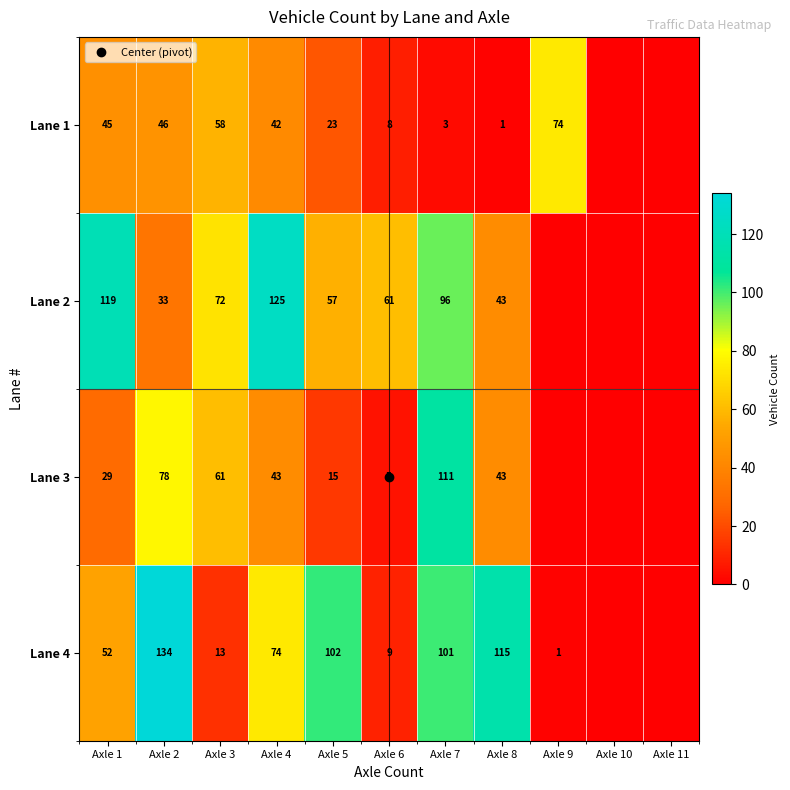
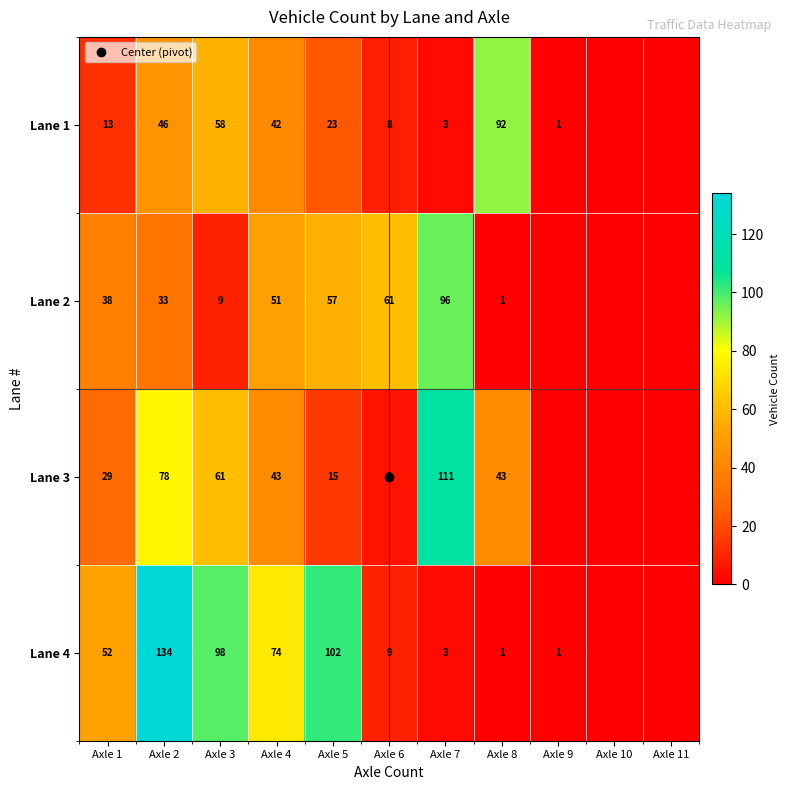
  {
    "Lane 1": {
-     "Axle 1": 45,
+     "Axle 1": 13,
      "Axle 2": 46,
      "Axle 3": 58,
      "Axle 4": 42,
      "Axle 5": 23,
      "Axle 6": 8,
      "Axle 7": 3,
-     "Axle 8": 1,
-     "Axle 9": 74
+     "Axle 8": 92,
+     "Axle 9": 1
    },
    "Lane 2": {
-     "Axle 1": 119,
+     "Axle 1": 38,
      "Axle 2": 33,
-     "Axle 3": 72,
-     "Axle 4": 125,
+     "Axle 3": 9,
+     "Axle 4": 51,
      "Axle 5": 57,
      "Axle 6": 61,
      "Axle 7": 96,
-     "Axle 8": 43
+     "Axle 8": 1
    },
    "Lane 3": {
      "Axle 1": 29,
      "Axle 2": 78,
      "Axle 3": 61,
      "Axle 4": 43,
      "Axle 5": 15,
      "Axle 7": 111,
      "Axle 8": 43
    },
    "Lane 4": {
      "Axle 1": 52,
      "Axle 2": 134,
-     "Axle 3": 13,
+     "Axle 3": 98,
      "Axle 4": 74,
      "Axle 5": 102,
      "Axle 6": 9,
-     "Axle 7": 101,
-     "Axle 8": 115,
+     "Axle 7": 3,
+     "Axle 8": 1,
      "Axle 9": 1
    }
  }
